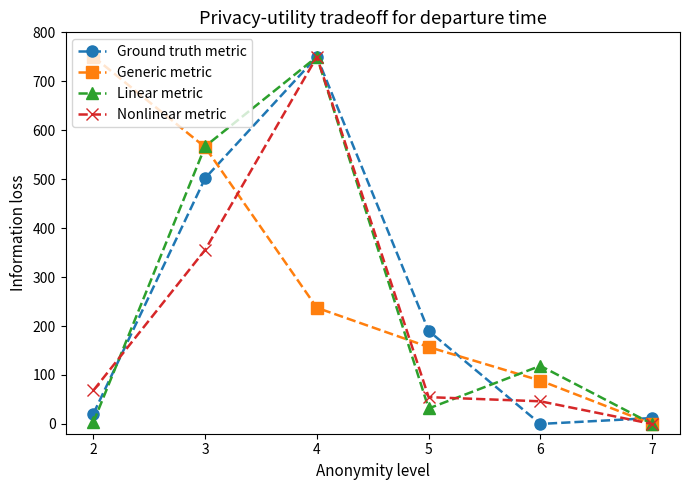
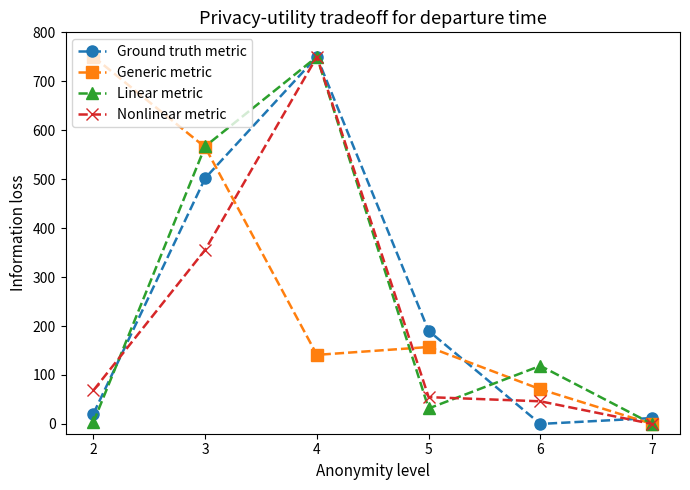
  {
    "Ground truth metric": {
      "2": 20,
      "3": 500,
      "5": 190,
      "6": 0,
      "7": 10
    },
    "Generic metric": {
-     "4": 240,
+     "4": 140,
      "5": 160,
-     "6": 90
+     "6": 70
    },
    "Linear metric": {
      "2": 0,
      "5": 30,
      "6": 120
    },
    "Nonlinear metric": {
      "2": 70,
      "3": 360,
      "5": 50,
      "6": 50
    }
  }
